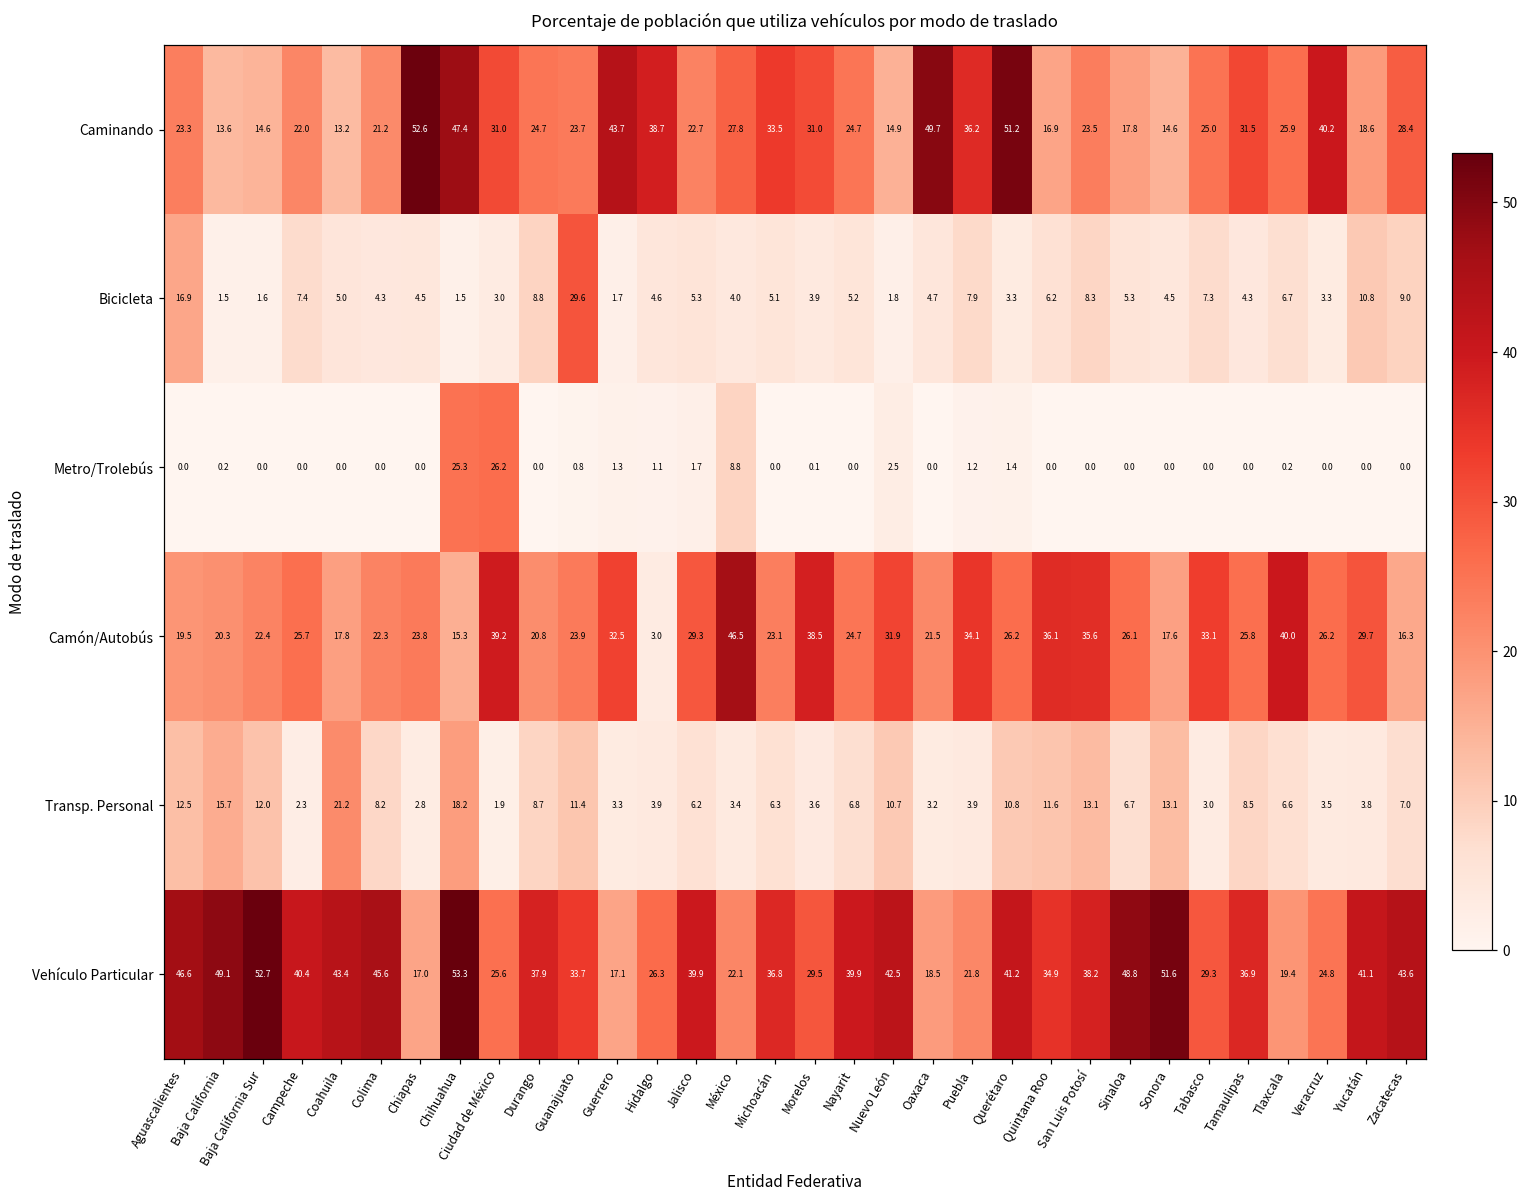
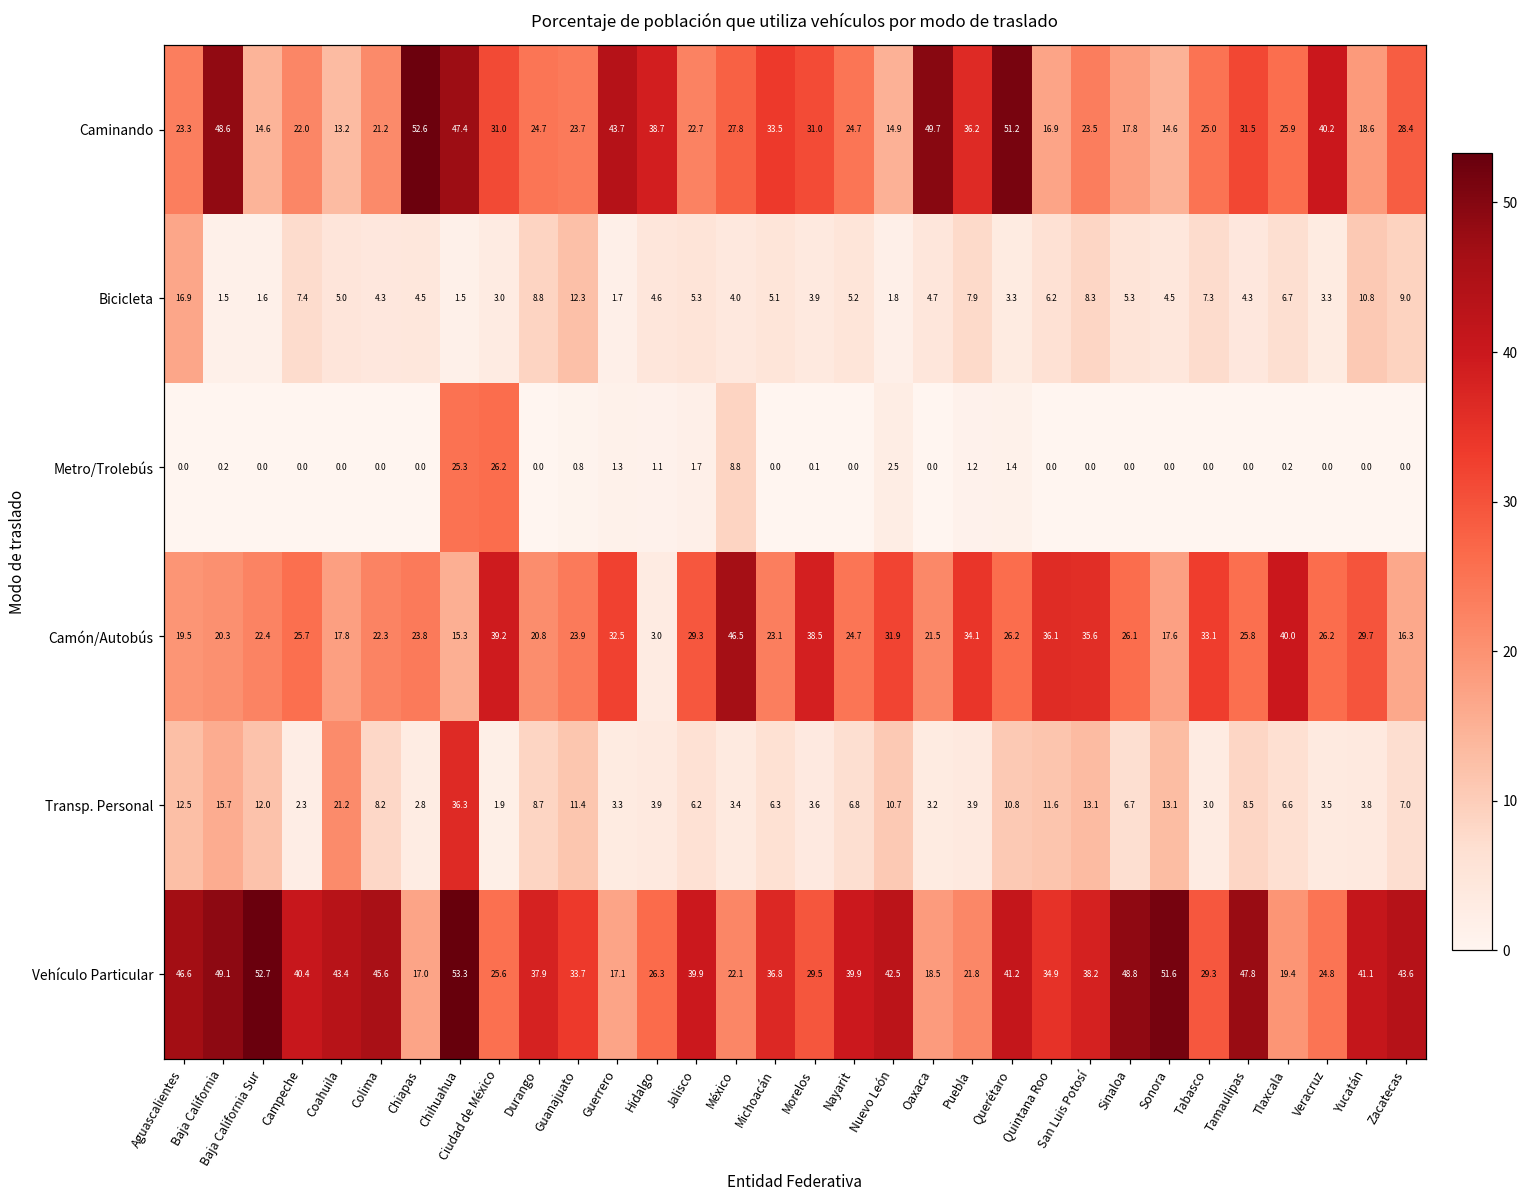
  {
    "Caminando": {
      "Aguascalientes": 23.3,
-     "Baja California": 13.6,
+     "Baja California": 48.6,
      "Baja California Sur": 14.6,
      "Campeche": 22.0,
      "Coahuila": 13.2,
      "Colima": 21.2,
      "Chiapas": 52.6,
      "Chihuahua": 47.4,
      "Ciudad de México": 31.0,
      "Durango": 24.7,
      "Guanajuato": 23.7,
      "Guerrero": 43.7,
      "Hidalgo": 38.7,
      "Jalisco": 22.7,
      "México": 27.8,
      "Michoacán": 33.5,
      "Morelos": 31.0,
      "Nayarit": 24.7,
      "Nuevo León": 14.9,
      "Oaxaca": 49.7,
      "Puebla": 36.2,
      "Querétaro": 51.2,
      "Quintana Roo": 16.9,
      "San Luis Potosí": 23.5,
      "Sinaloa": 17.8,
      "Sonora": 14.6,
      "Tabasco": 25.0,
      "Tamaulipas": 31.5,
      "Tlaxcala": 25.9,
      "Veracruz": 40.2,
      "Yucatán": 18.6,
      "Zacatecas": 28.4
    },
    "Bicicleta": {
      "Aguascalientes": 16.9,
      "Baja California": 1.5,
      "Baja California Sur": 1.6,
      "Campeche": 7.4,
      "Coahuila": 5.0,
      "Colima": 4.3,
      "Chiapas": 4.5,
      "Chihuahua": 1.5,
      "Ciudad de México": 3.0,
      "Durango": 8.8,
-     "Guanajuato": 29.6,
+     "Guanajuato": 12.3,
      "Guerrero": 1.7,
      "Hidalgo": 4.6,
      "Jalisco": 5.3,
      "México": 4.0,
      "Michoacán": 5.1,
      "Morelos": 3.9,
      "Nayarit": 5.2,
      "Nuevo León": 1.8,
      "Oaxaca": 4.7,
      "Puebla": 7.9,
      "Querétaro": 3.3,
      "Quintana Roo": 6.2,
      "San Luis Potosí": 8.3,
      "Sinaloa": 5.3,
      "Sonora": 4.5,
      "Tabasco": 7.3,
      "Tamaulipas": 4.3,
      "Tlaxcala": 6.7,
      "Veracruz": 3.3,
      "Yucatán": 10.8,
      "Zacatecas": 9.0
    },
    "Metro/Trolebús": {
      "Aguascalientes": 0.0,
      "Baja California": 0.2,
      "Baja California Sur": 0.0,
      "Campeche": 0.0,
      "Coahuila": 0.0,
      "Colima": 0.0,
      "Chiapas": 0.0,
      "Chihuahua": 25.3,
      "Ciudad de México": 26.2,
      "Durango": 0.0,
      "Guanajuato": 0.8,
      "Guerrero": 1.3,
      "Hidalgo": 1.1,
      "Jalisco": 1.7,
      "México": 8.8,
      "Michoacán": 0.0,
      "Morelos": 0.1,
      "Nayarit": 0.0,
      "Nuevo León": 2.5,
      "Oaxaca": 0.0,
      "Puebla": 1.2,
      "Querétaro": 1.4,
      "Quintana Roo": 0.0,
      "San Luis Potosí": 0.0,
      "Sinaloa": 0.0,
      "Sonora": 0.0,
      "Tabasco": 0.0,
      "Tamaulipas": 0.0,
      "Tlaxcala": 0.2,
      "Veracruz": 0.0,
      "Yucatán": 0.0,
      "Zacatecas": 0.0
    },
    "Camón/Autobús": {
      "Aguascalientes": 19.5,
      "Baja California": 20.3,
      "Baja California Sur": 22.4,
      "Campeche": 25.7,
      "Coahuila": 17.8,
      "Colima": 22.3,
      "Chiapas": 23.8,
      "Chihuahua": 15.3,
      "Ciudad de México": 39.2,
      "Durango": 20.8,
      "Guanajuato": 23.9,
      "Guerrero": 32.5,
      "Hidalgo": 3.0,
      "Jalisco": 29.3,
      "México": 46.5,
      "Michoacán": 23.1,
      "Morelos": 38.5,
      "Nayarit": 24.7,
      "Nuevo León": 31.9,
      "Oaxaca": 21.5,
      "Puebla": 34.1,
      "Querétaro": 26.2,
      "Quintana Roo": 36.1,
      "San Luis Potosí": 35.6,
      "Sinaloa": 26.1,
      "Sonora": 17.6,
      "Tabasco": 33.1,
      "Tamaulipas": 25.8,
      "Tlaxcala": 40.0,
      "Veracruz": 26.2,
      "Yucatán": 29.7,
      "Zacatecas": 16.3
    },
    "Transp. Personal": {
      "Aguascalientes": 12.5,
      "Baja California": 15.7,
      "Baja California Sur": 12.0,
      "Campeche": 2.3,
      "Coahuila": 21.2,
      "Colima": 8.2,
      "Chiapas": 2.8,
-     "Chihuahua": 18.2,
+     "Chihuahua": 36.3,
      "Ciudad de México": 1.9,
      "Durango": 8.7,
      "Guanajuato": 11.4,
      "Guerrero": 3.3,
      "Hidalgo": 3.9,
      "Jalisco": 6.2,
      "México": 3.4,
      "Michoacán": 6.3,
      "Morelos": 3.6,
      "Nayarit": 6.8,
      "Nuevo León": 10.7,
      "Oaxaca": 3.2,
      "Puebla": 3.9,
      "Querétaro": 10.8,
      "Quintana Roo": 11.6,
      "San Luis Potosí": 13.1,
      "Sinaloa": 6.7,
      "Sonora": 13.1,
      "Tabasco": 3.0,
      "Tamaulipas": 8.5,
      "Tlaxcala": 6.6,
      "Veracruz": 3.5,
      "Yucatán": 3.8,
      "Zacatecas": 7.0
    },
    "Vehículo Particular": {
      "Aguascalientes": 46.6,
      "Baja California": 49.1,
      "Baja California Sur": 52.7,
      "Campeche": 40.4,
      "Coahuila": 43.4,
      "Colima": 45.6,
      "Chiapas": 17.0,
      "Chihuahua": 53.3,
      "Ciudad de México": 25.6,
      "Durango": 37.9,
      "Guanajuato": 33.7,
      "Guerrero": 17.1,
      "Hidalgo": 26.3,
      "Jalisco": 39.9,
      "México": 22.1,
      "Michoacán": 36.8,
      "Morelos": 29.5,
      "Nayarit": 39.9,
      "Nuevo León": 42.5,
      "Oaxaca": 18.5,
      "Puebla": 21.8,
      "Querétaro": 41.2,
      "Quintana Roo": 34.9,
      "San Luis Potosí": 38.2,
      "Sinaloa": 48.8,
      "Sonora": 51.6,
      "Tabasco": 29.3,
-     "Tamaulipas": 36.9,
+     "Tamaulipas": 47.8,
      "Tlaxcala": 19.4,
      "Veracruz": 24.8,
      "Yucatán": 41.1,
      "Zacatecas": 43.6
    }
  }
